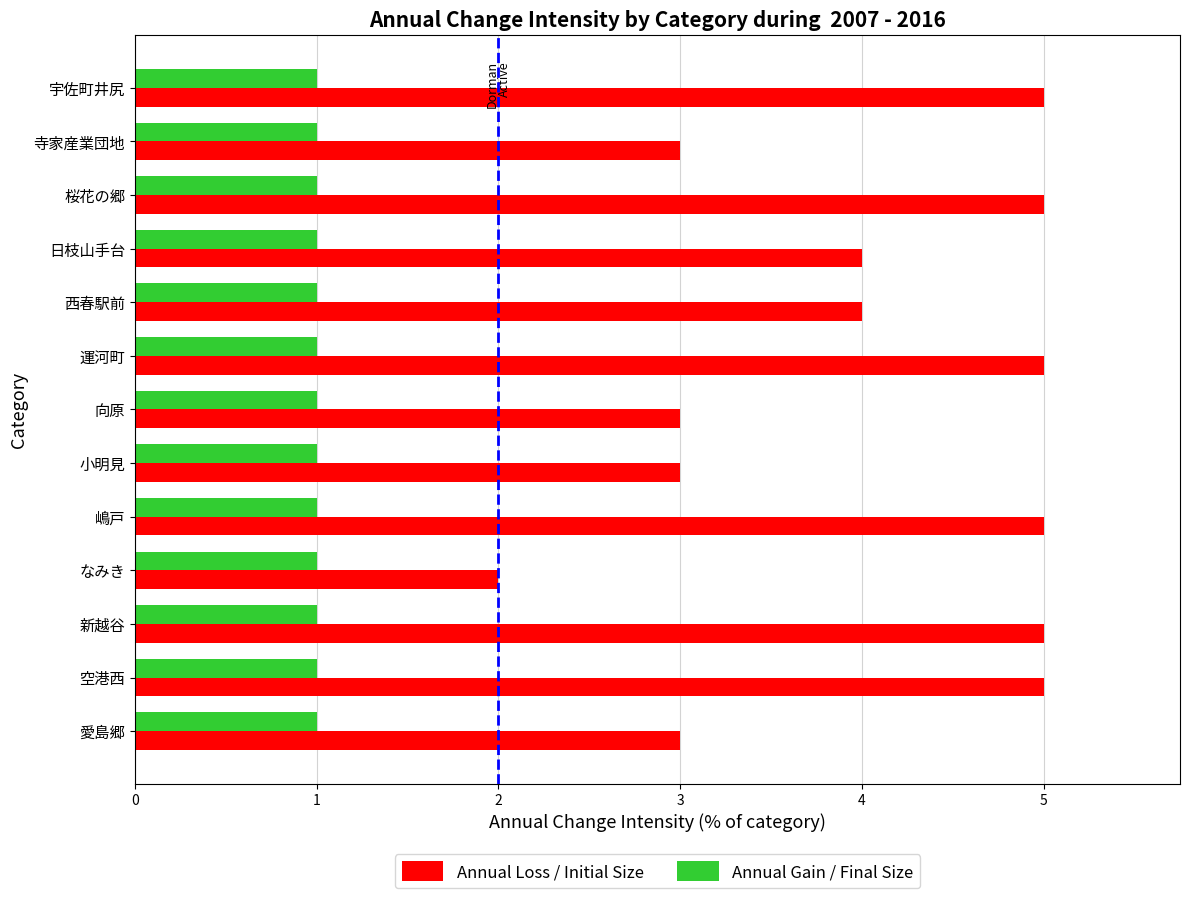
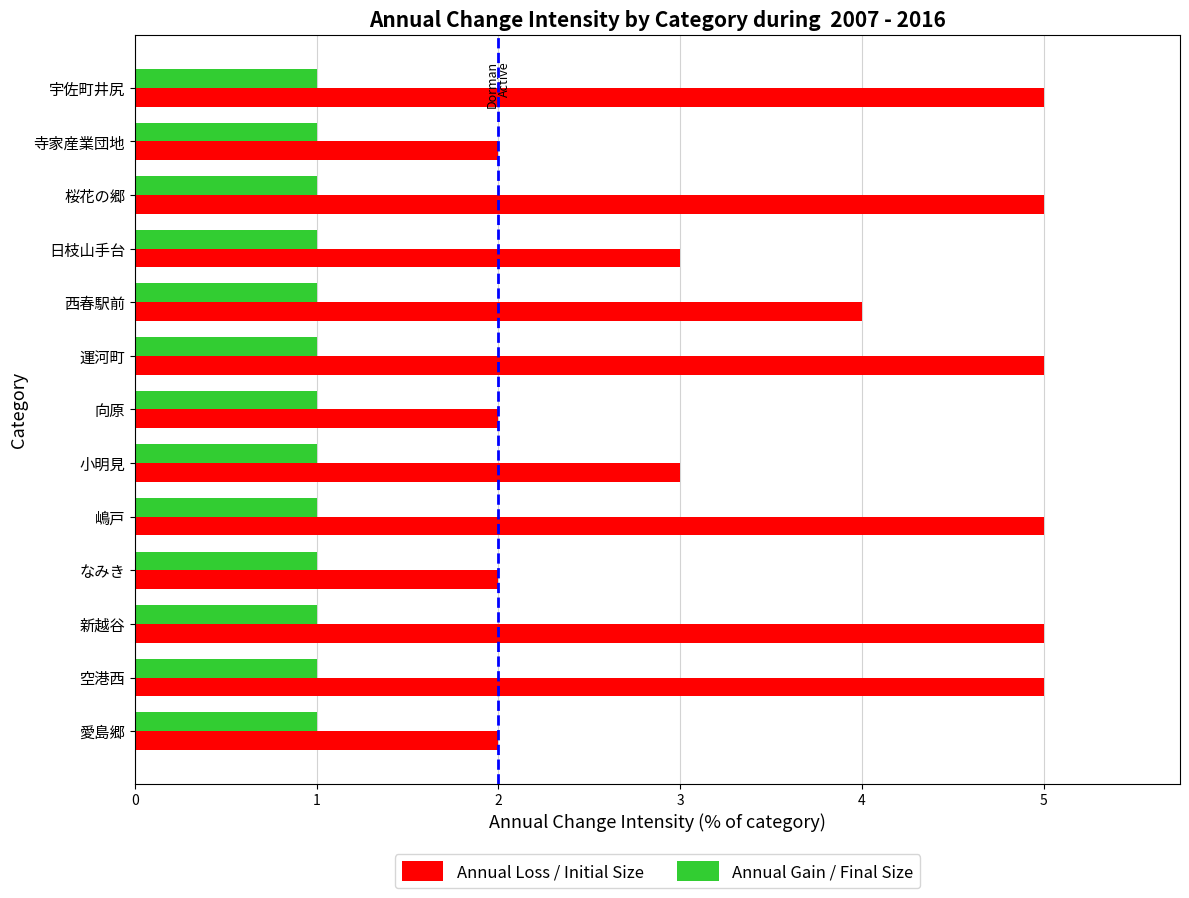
  {
    "Annual Loss / Initial Size": {
      "宇佐町井尻": 5,
-     "寺家産業団地": 3,
+     "寺家産業団地": 2,
      "桜花の郷": 5,
-     "日枝山手台": 4,
+     "日枝山手台": 3,
      "西春駅前": 4,
      "運河町": 5,
-     "向原": 3,
+     "向原": 2,
      "小明見": 3,
      "嶋戸": 5,
      "なみき": 2,
      "新越谷": 5,
      "空港西": 5,
-     "愛島郷": 3
+     "愛島郷": 2
    },
    "Annual Gain / Final Size": {
      "宇佐町井尻": 1,
      "寺家産業団地": 1,
      "桜花の郷": 1,
      "日枝山手台": 1,
      "西春駅前": 1,
      "運河町": 1,
      "向原": 1,
      "小明見": 1,
      "嶋戸": 1,
      "なみき": 1,
      "新越谷": 1,
      "空港西": 1,
      "愛島郷": 1
    }
  }
